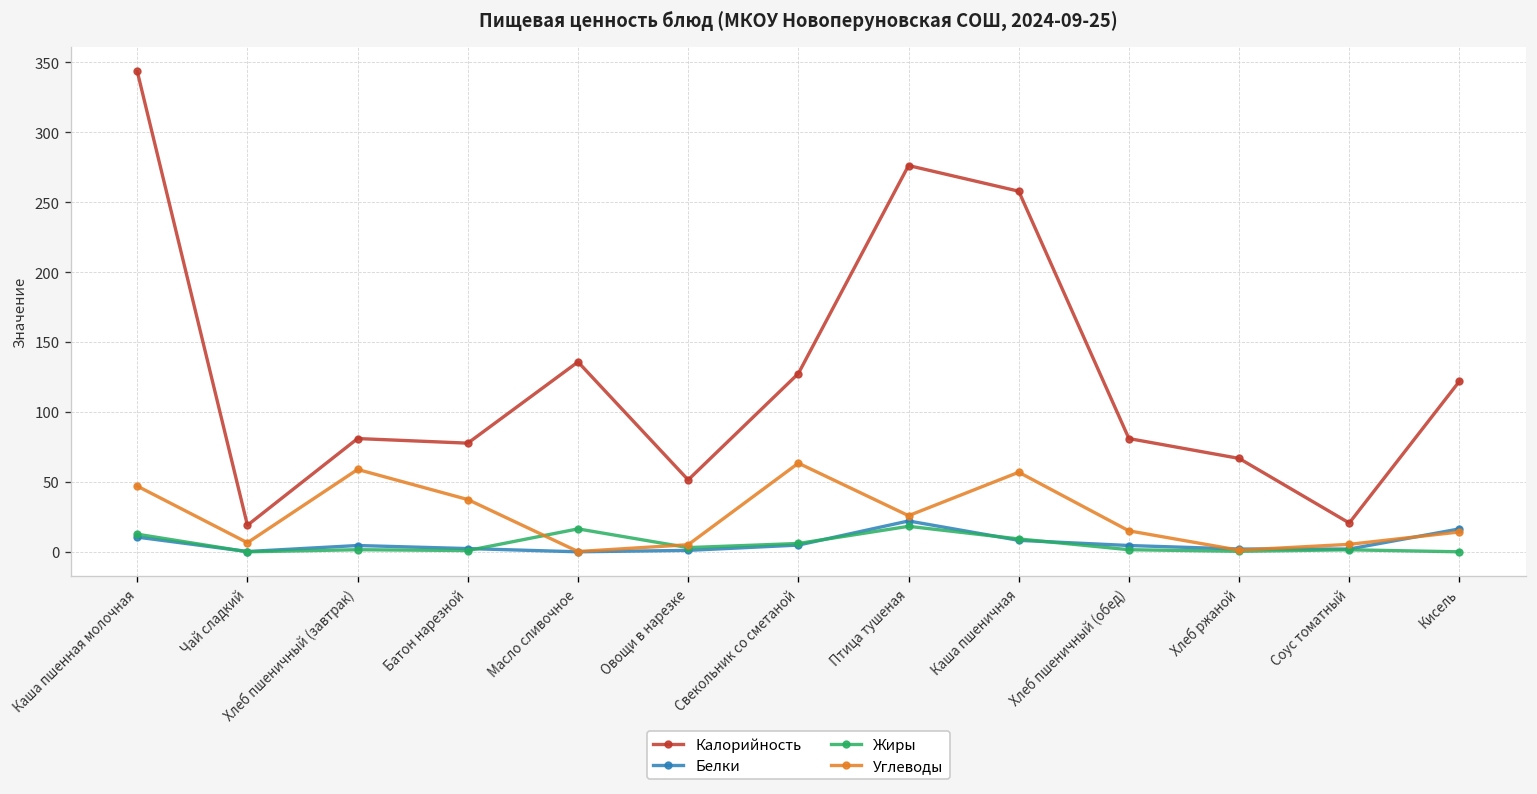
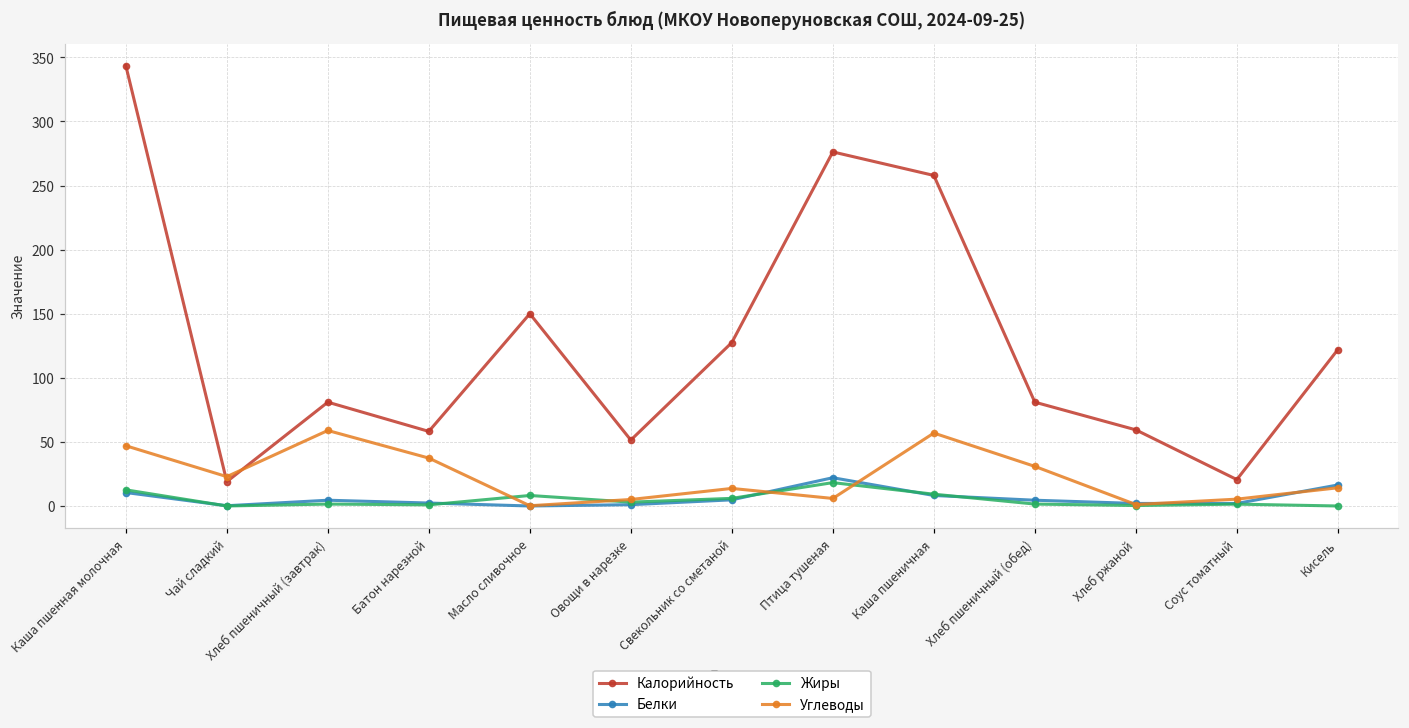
  {
    "Калорийность": {
      "Каша пшенная молочная": 344,
      "Чай сладкий": 19,
      "Хлеб пшеничный (завтрак)": 81,
-     "Батон нарезной": 78,
-     "Масло сливочное": 136,
+     "Батон нарезной": 58,
+     "Масло сливочное": 150,
      "Овощи в нарезке": 51,
      "Свекольник со сметаной": 128,
      "Птица тушеная": 276,
      "Каша пшеничная": 258,
      "Хлеб пшеничный (обед)": 81,
-     "Хлеб ржаной": 67,
+     "Хлеб ржаной": 59,
      "Соус томатный": 21,
      "Кисель": 122
    },
    "Белки": {
      "Хлеб пшеничный (завтрак)": 5,
      "Птица тушеная": 22,
      "Хлеб пшеничный (обед)": 5
    },
    "Жиры": {
      "Хлеб пшеничный (завтрак)": 2,
-     "Масло сливочное": 16,
+     "Масло сливочное": 8,
      "Птица тушеная": 18,
      "Хлеб пшеничный (обед)": 2,
      "Кисель": 0
    },
    "Углеводы": {
      "Каша пшенная молочная": 47,
-     "Чай сладкий": 7,
+     "Чай сладкий": 23,
      "Хлеб пшеничный (завтрак)": 59,
      "Батон нарезной": 37,
-     "Свекольник со сметаной": 63,
-     "Птица тушеная": 26,
+     "Свекольник со сметаной": 14,
+     "Птица тушеная": 6,
      "Каша пшеничная": 57,
-     "Хлеб пшеничный (обед)": 15,
+     "Хлеб пшеничный (обед)": 31,
      "Соус томатный": 5
    }
  }
